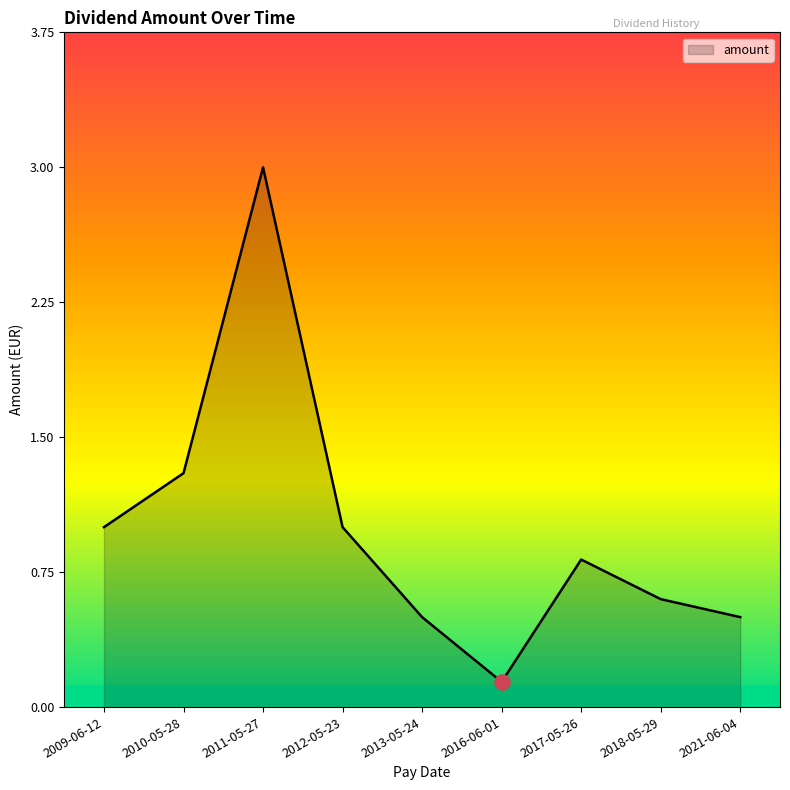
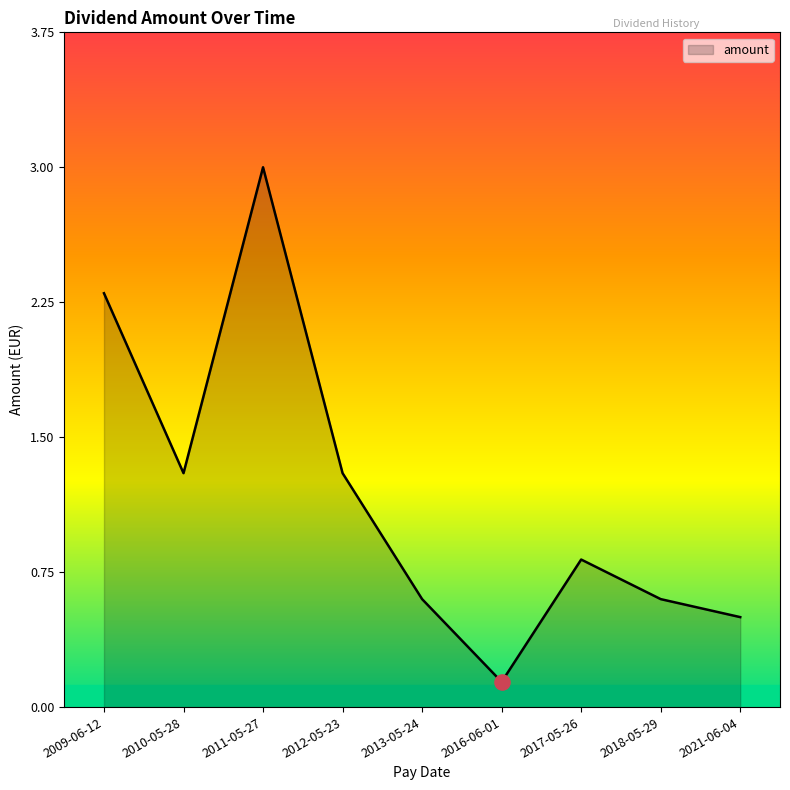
  {
    "amount": {
-     "2009-06-12": 1.0,
+     "2009-06-12": 2.3,
      "2010-05-28": 1.3,
      "2011-05-27": 3.0,
-     "2012-05-23": 1.0,
-     "2013-05-24": 0.5,
+     "2012-05-23": 1.3,
+     "2013-05-24": 0.6,
      "2017-05-26": 0.82,
      "2018-05-29": 0.6,
      "2021-06-04": 0.5
    }
  }
